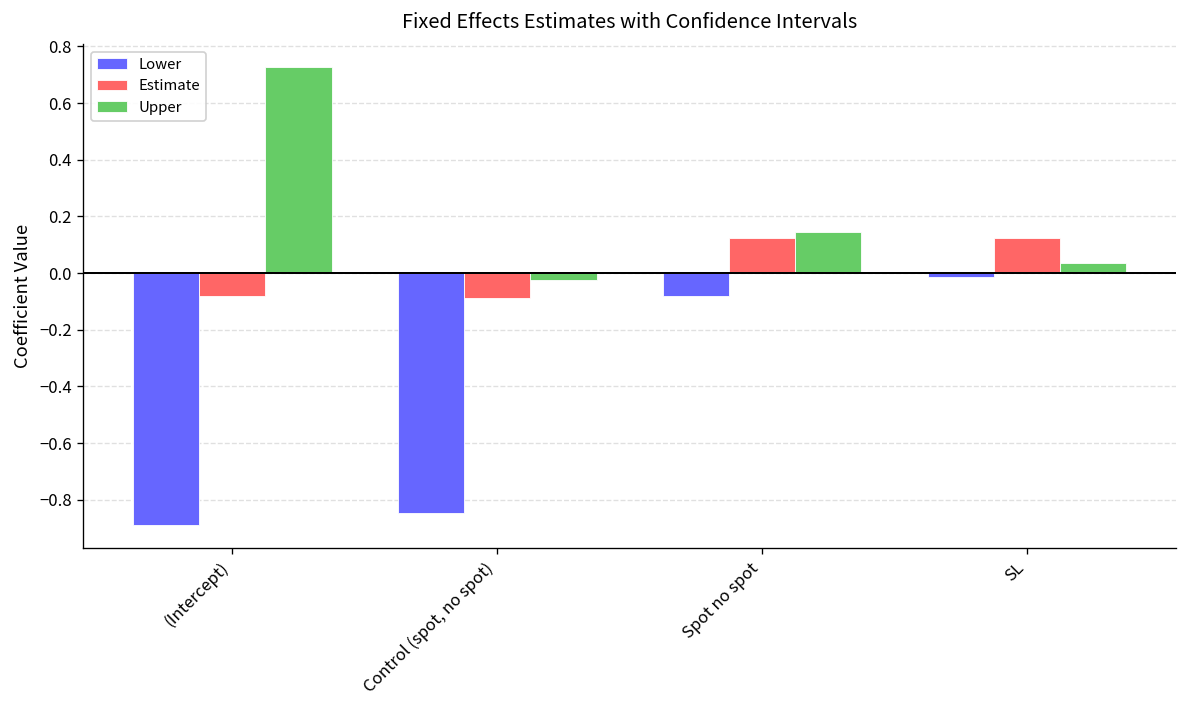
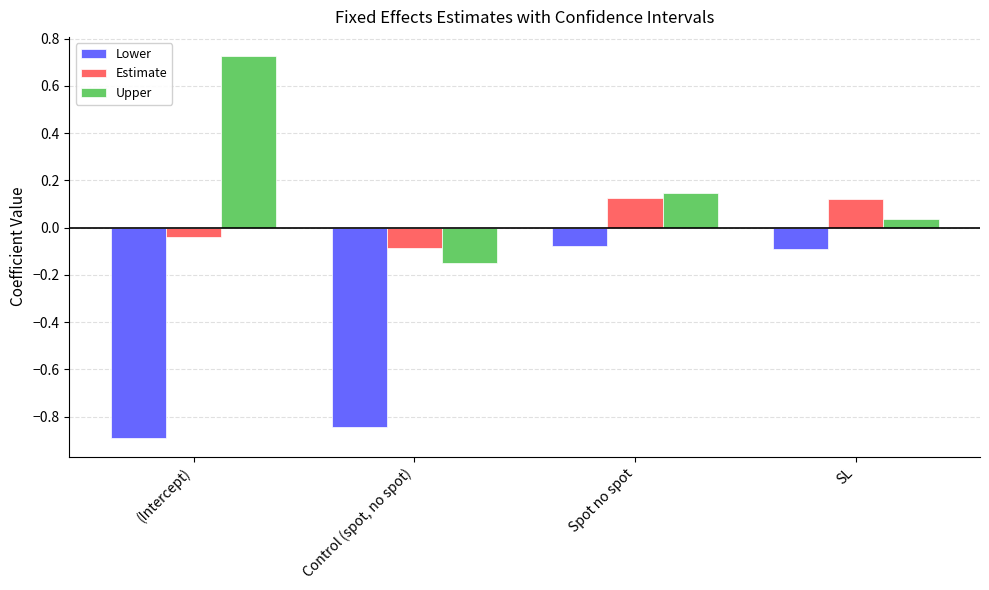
  {
    "Lower": {
      "(Intercept)": -0.89,
      "Control (spot, no spot)": -0.85,
      "Spot no spot": -0.08,
-     "SL": -0.01
+     "SL": -0.09
    },
    "Estimate": {
-     "(Intercept)": -0.08,
+     "(Intercept)": -0.04,
      "Control (spot, no spot)": -0.09,
      "Spot no spot": 0.12,
      "SL": 0.12
    },
    "Upper": {
      "(Intercept)": 0.73,
-     "Control (spot, no spot)": -0.02,
+     "Control (spot, no spot)": -0.15,
      "Spot no spot": 0.15,
      "SL": 0.04
    }
  }
